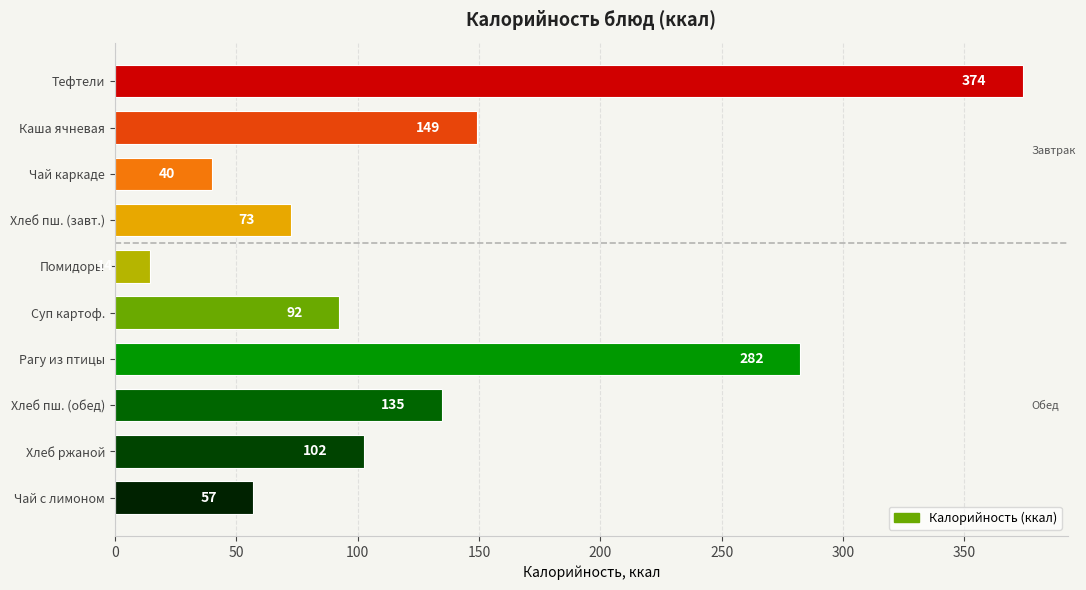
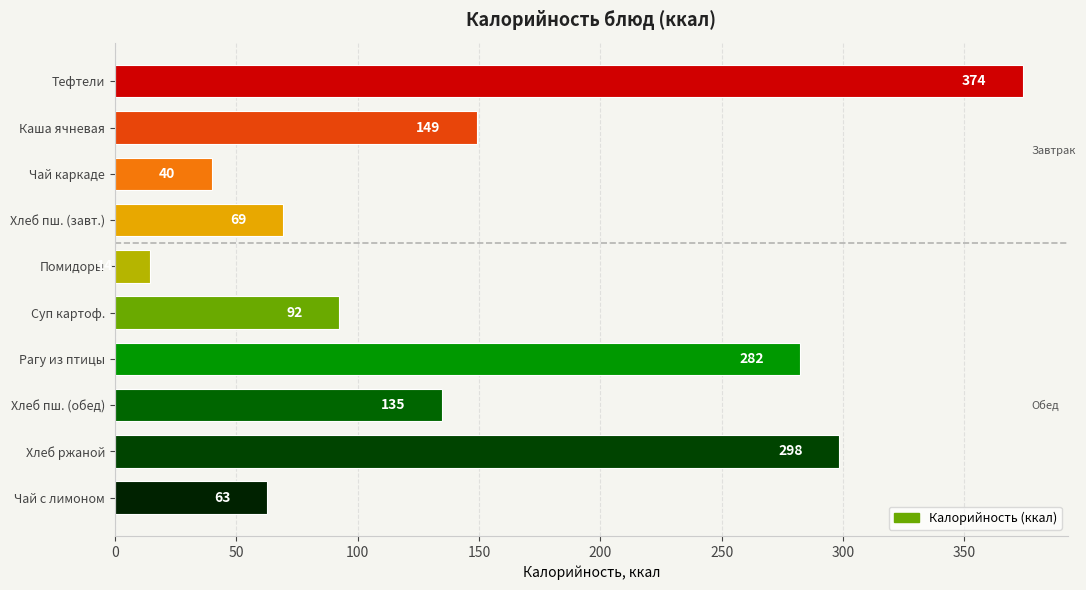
  {
    "Тефтели": 374,
    "Каша ячневая": 149,
    "Чай каркаде": 40,
-   "Хлеб пш. (завт.)": 73,
+   "Хлеб пш. (завт.)": 69,
    "Суп картоф.": 92,
    "Рагу из птицы": 282,
    "Хлеб пш. (обед)": 135,
-   "Хлеб ржаной": 102,
-   "Чай с лимоном": 57
+   "Хлеб ржаной": 298,
+   "Чай с лимоном": 63
  }
